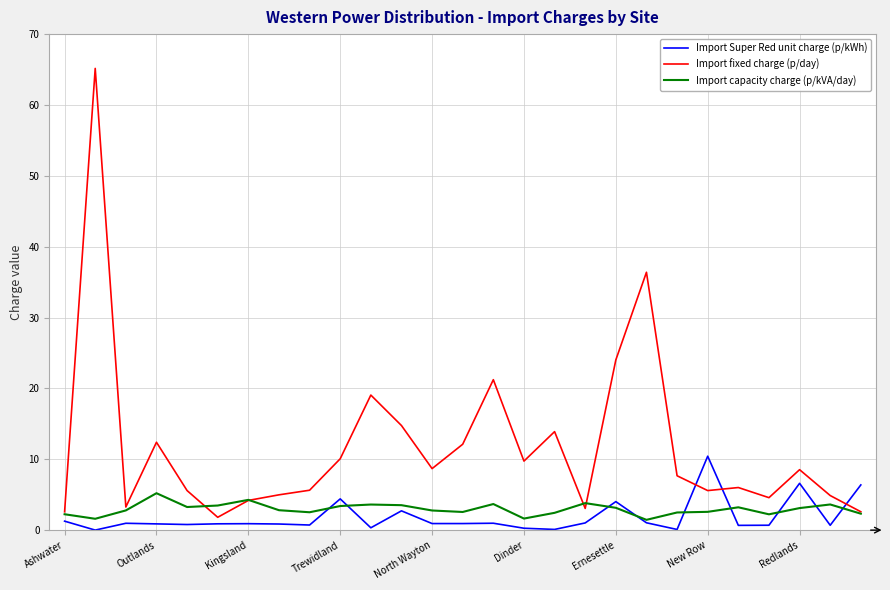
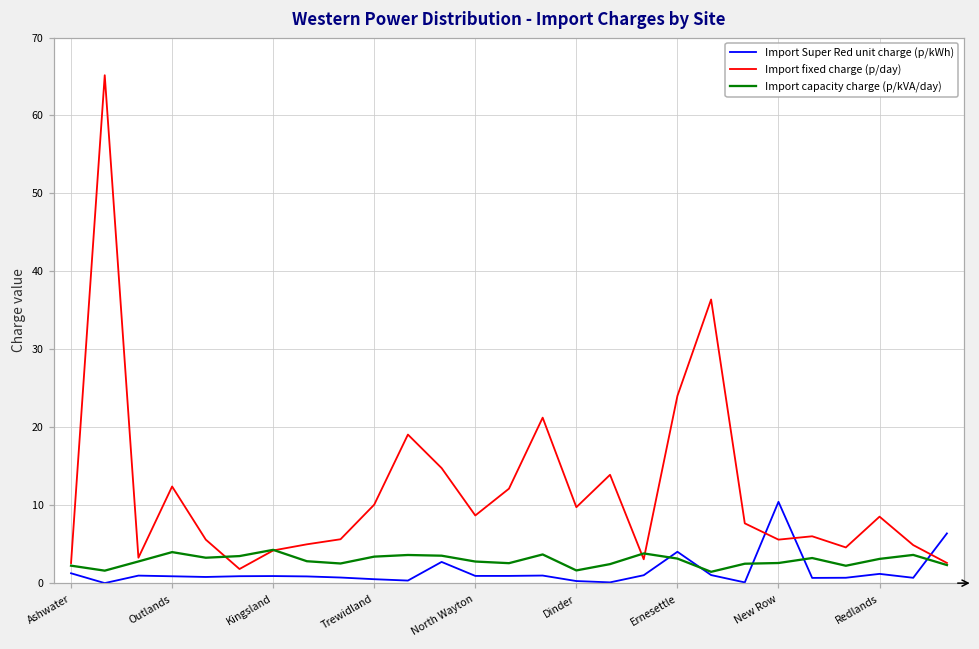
  {
    "Import Super Red unit charge (p/kWh)": {
      "Ashwater": 1,
      "Outlands": 1,
      "Kingsland": 1,
-     "Trewidland": 4,
+     "Trewidland": 1,
      "North Wayton": 1,
      "Dinder": 0,
      "Ernesettle": 4,
      "New Row": 10,
-     "Redlands": 7
+     "Redlands": 1
    },
    "Import fixed charge (p/day)": {
      "Outlands": 12,
      "Trewidland": 10,
      "North Wayton": 9,
      "Dinder": 10,
      "Ernesettle": 24,
      "New Row": 6,
      "Redlands": 9
    },
    "Import capacity charge (p/kVA/day)": {
-     "Outlands": 5,
+     "Outlands": 4,
      "Trewidland": 3,
      "North Wayton": 3,
      "Dinder": 2,
      "Ernesettle": 3,
      "New Row": 3,
      "Redlands": 3
    }
  }
